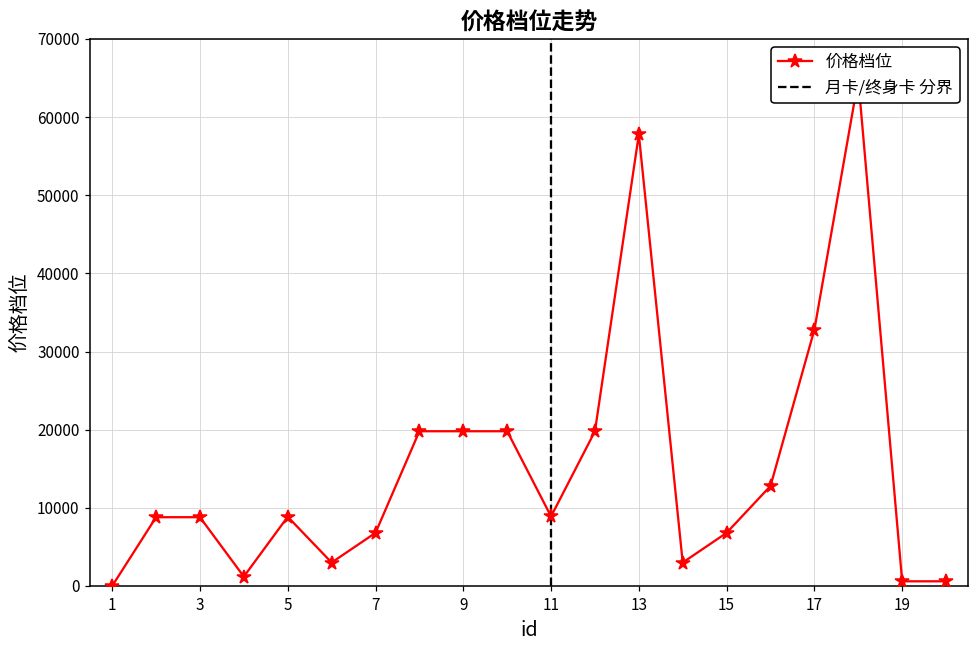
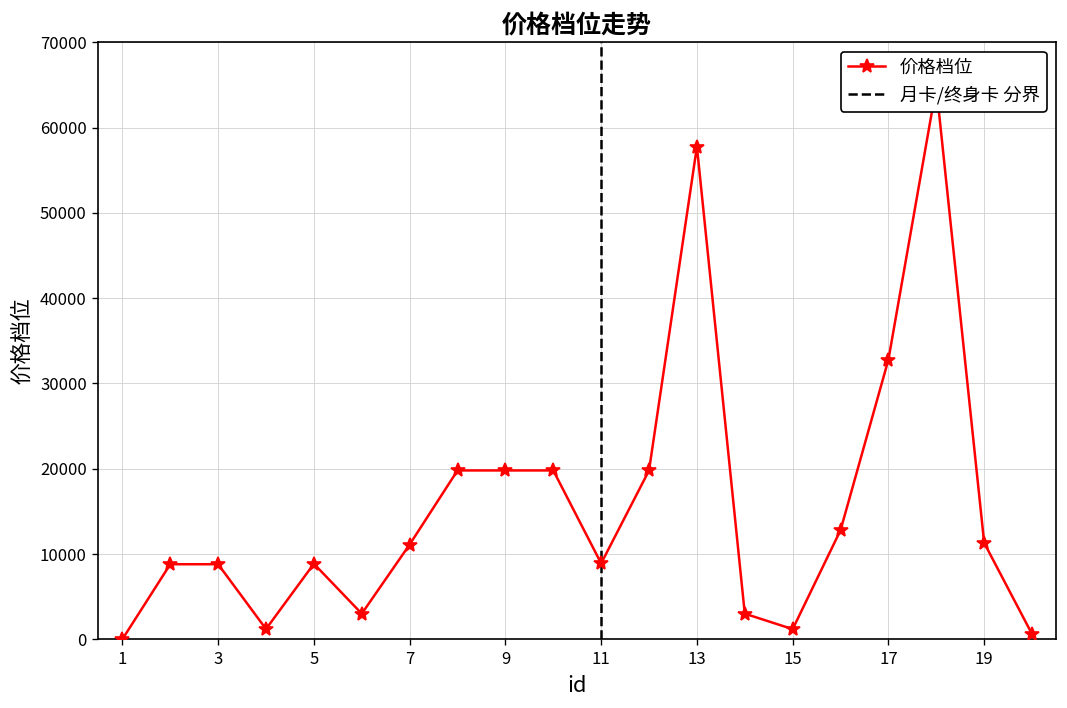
  {
    "1": 0,
    "3": 9000,
    "5": 9000,
-   "7": 7000,
+   "7": 11000,
    "9": 20000,
    "11": 9000,
    "13": 58000,
-   "15": 7000,
+   "15": 1000,
    "17": 33000,
-   "19": 1000
+   "19": 11000
  }
